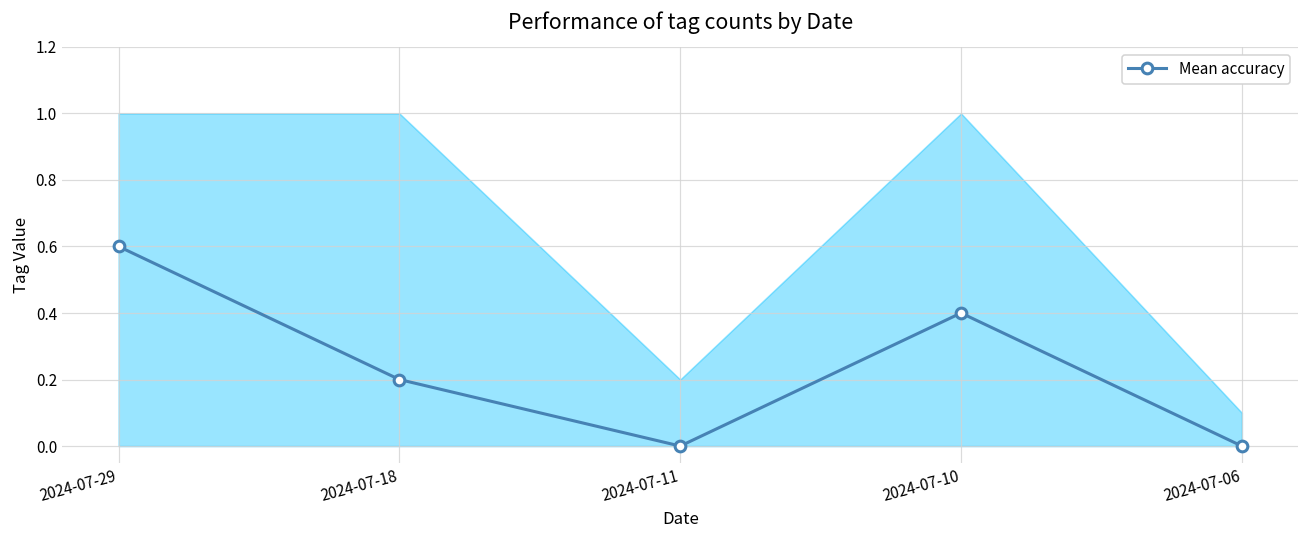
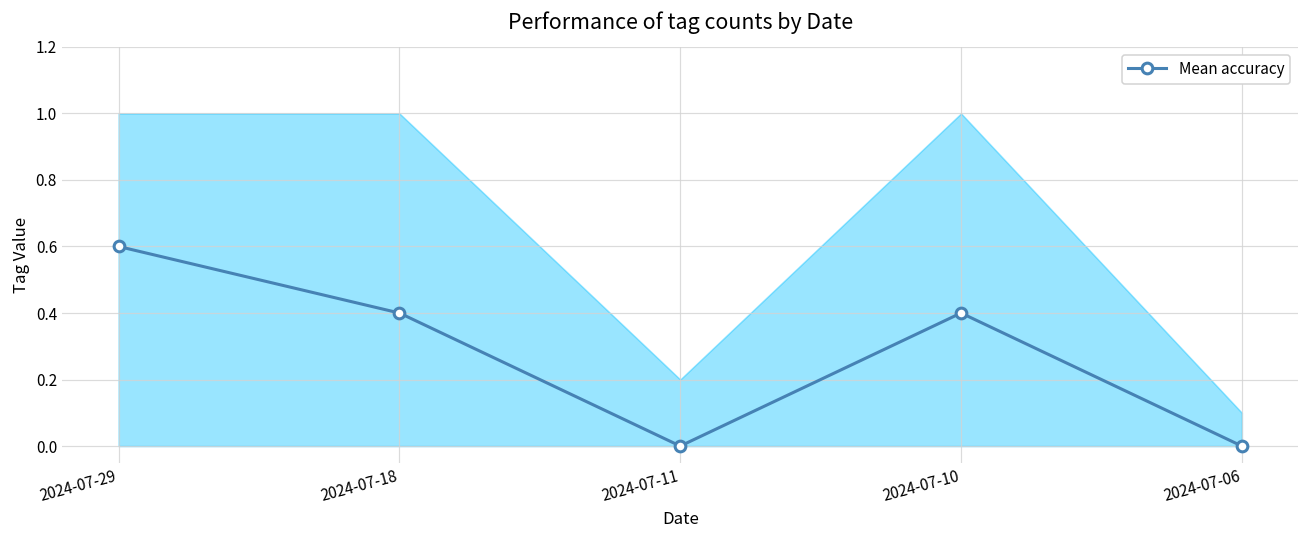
  {
    "Mean accuracy": {
      "2024-07-29": 0.6,
-     "2024-07-18": 0.2,
+     "2024-07-18": 0.4,
      "2024-07-11": 0.0,
      "2024-07-10": 0.4,
      "2024-07-06": 0.0
    }
  }
